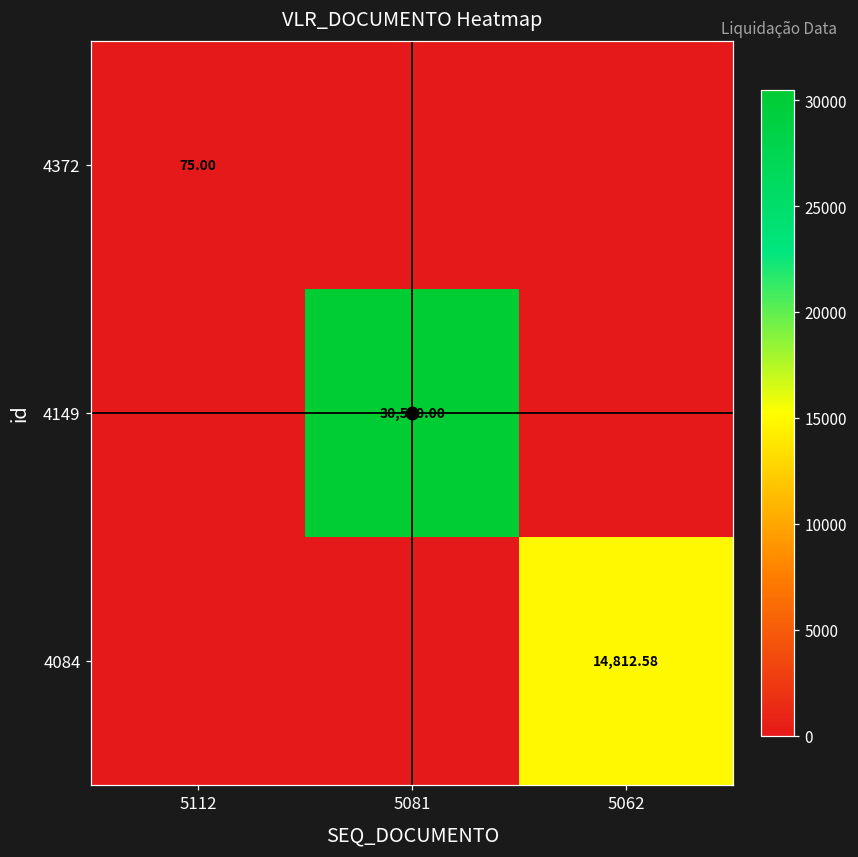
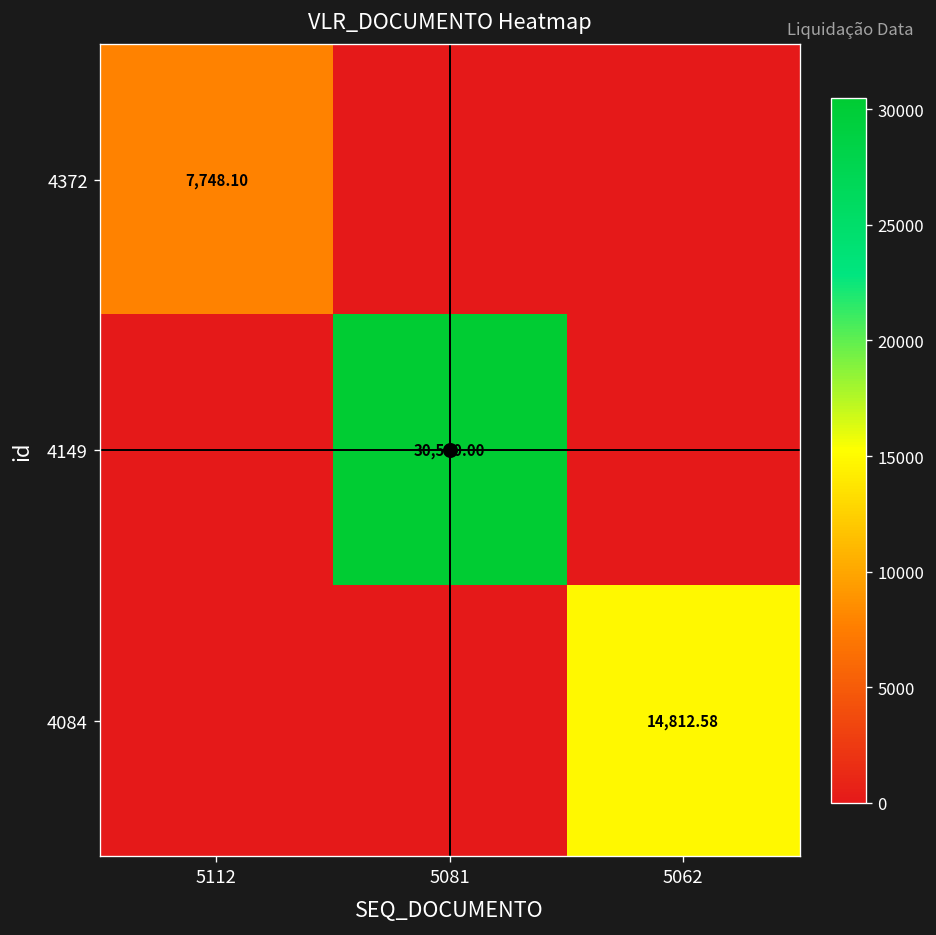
  {
    "4372": {
-     "5112": "75.00"
+     "5112": "7,748.10"
    },
    "4084": {
      "5062": "14,812.58"
    }
  }
